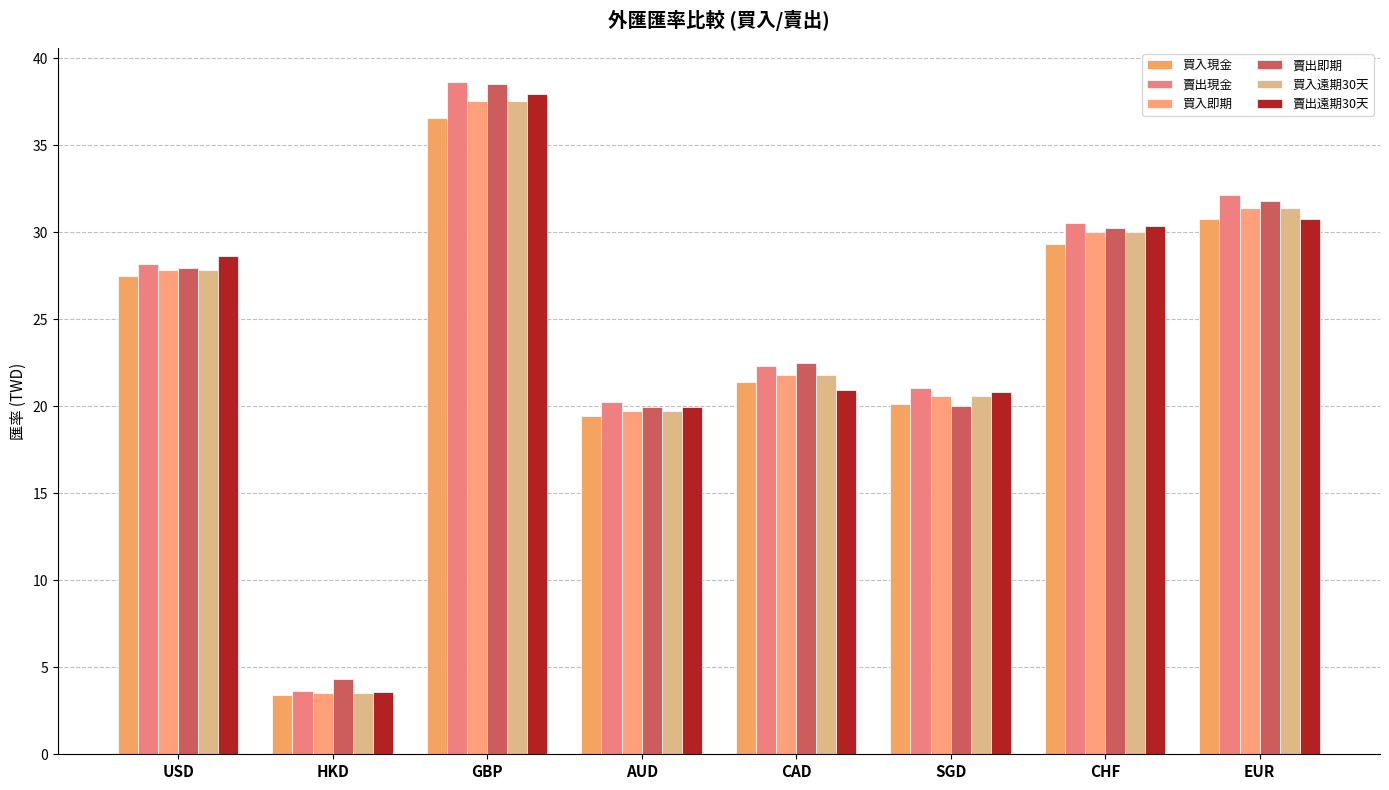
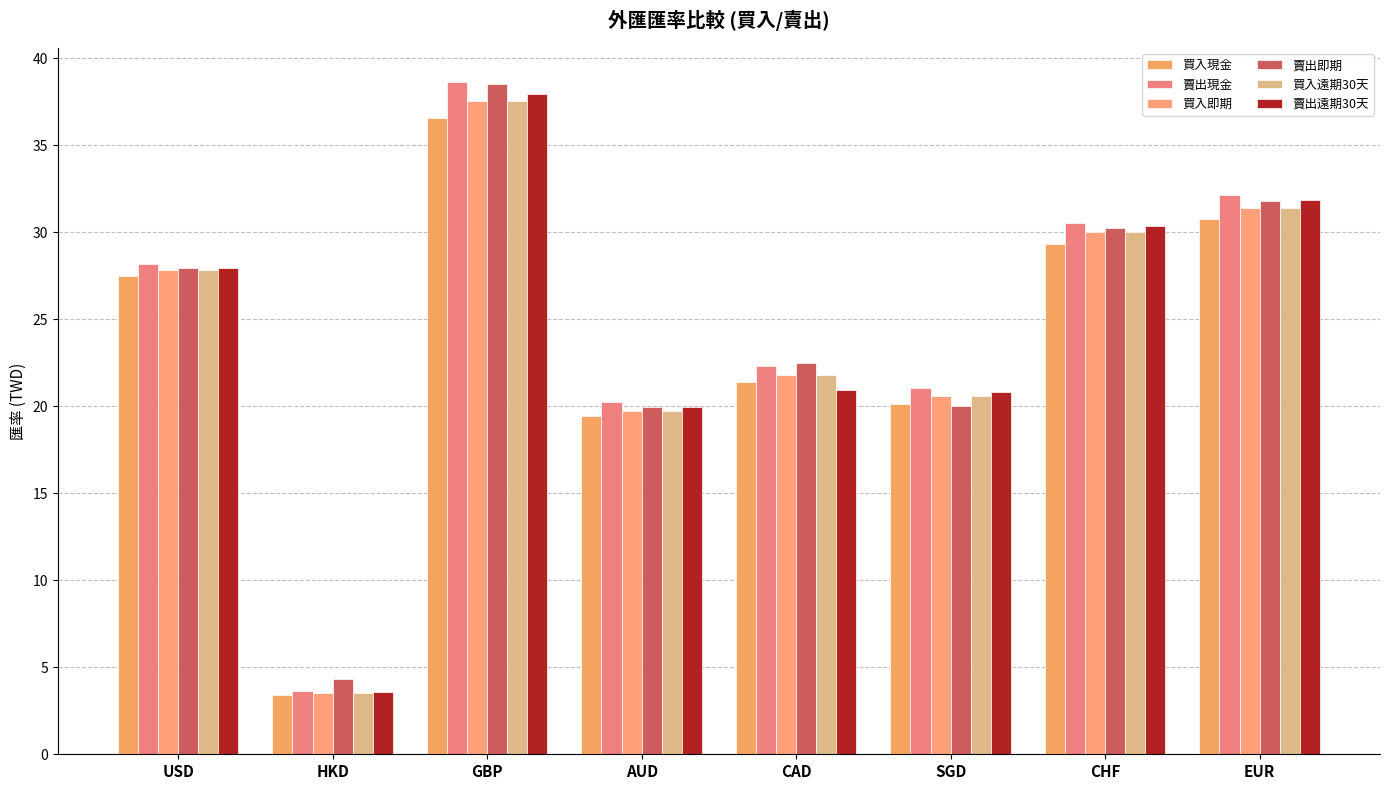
  {
    "賣出即期": {
      "USD": 27.9,
      "HKD": 4.3,
      "GBP": 38.5,
      "AUD": 19.9,
      "CAD": 22.5,
      "SGD": 20.0,
      "CHF": 30.2,
      "EUR": 31.8
    },
    "賣出遠期30天": {
-     "USD": 28.6,
+     "USD": 27.9,
      "HKD": 3.6,
      "GBP": 37.9,
      "AUD": 20.0,
      "CAD": 21.0,
      "SGD": 20.8,
      "CHF": 30.3,
-     "EUR": 30.8
+     "EUR": 31.8
    }
  }
